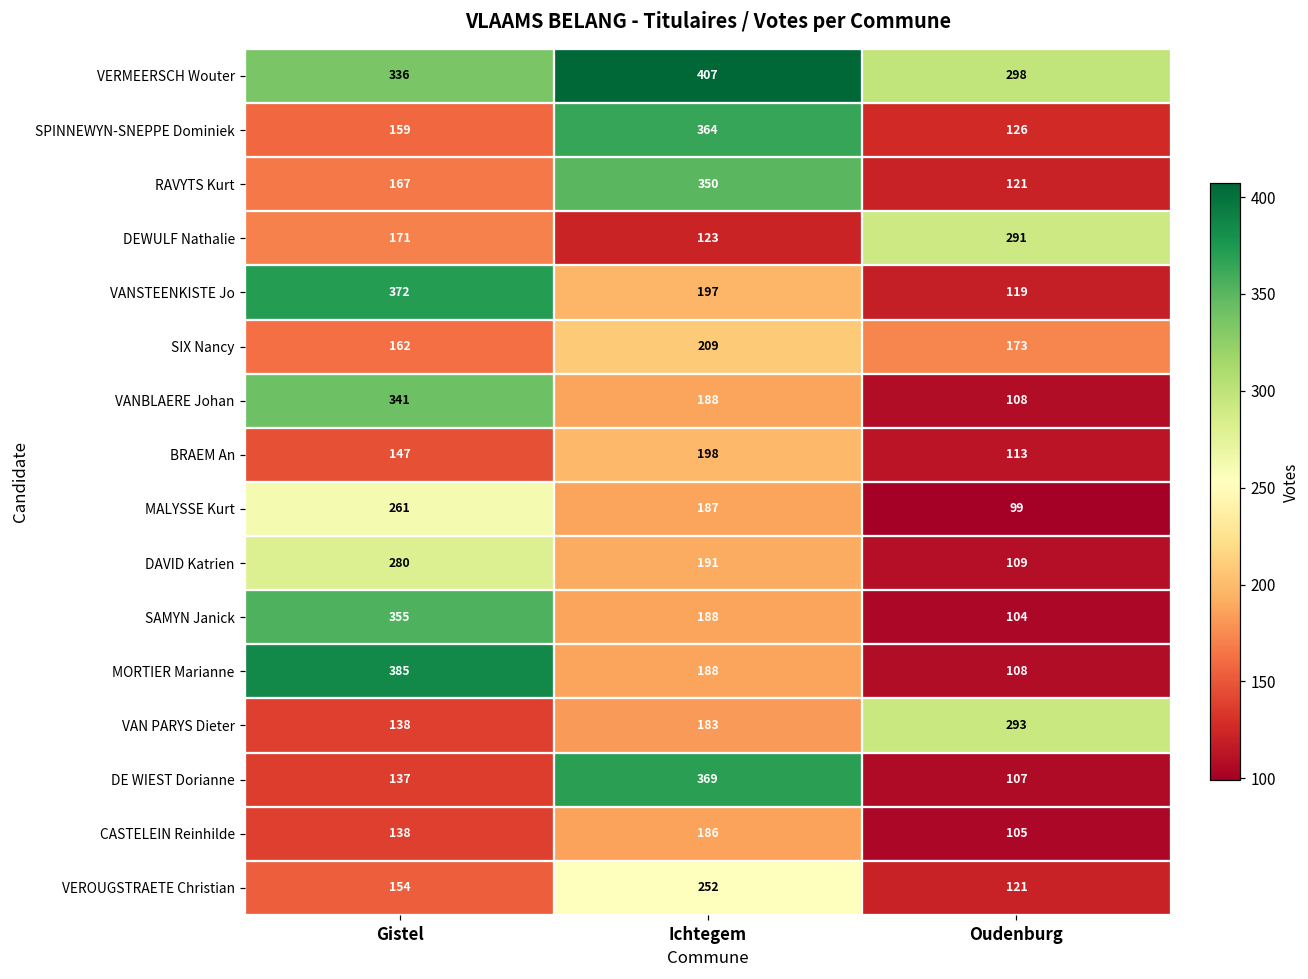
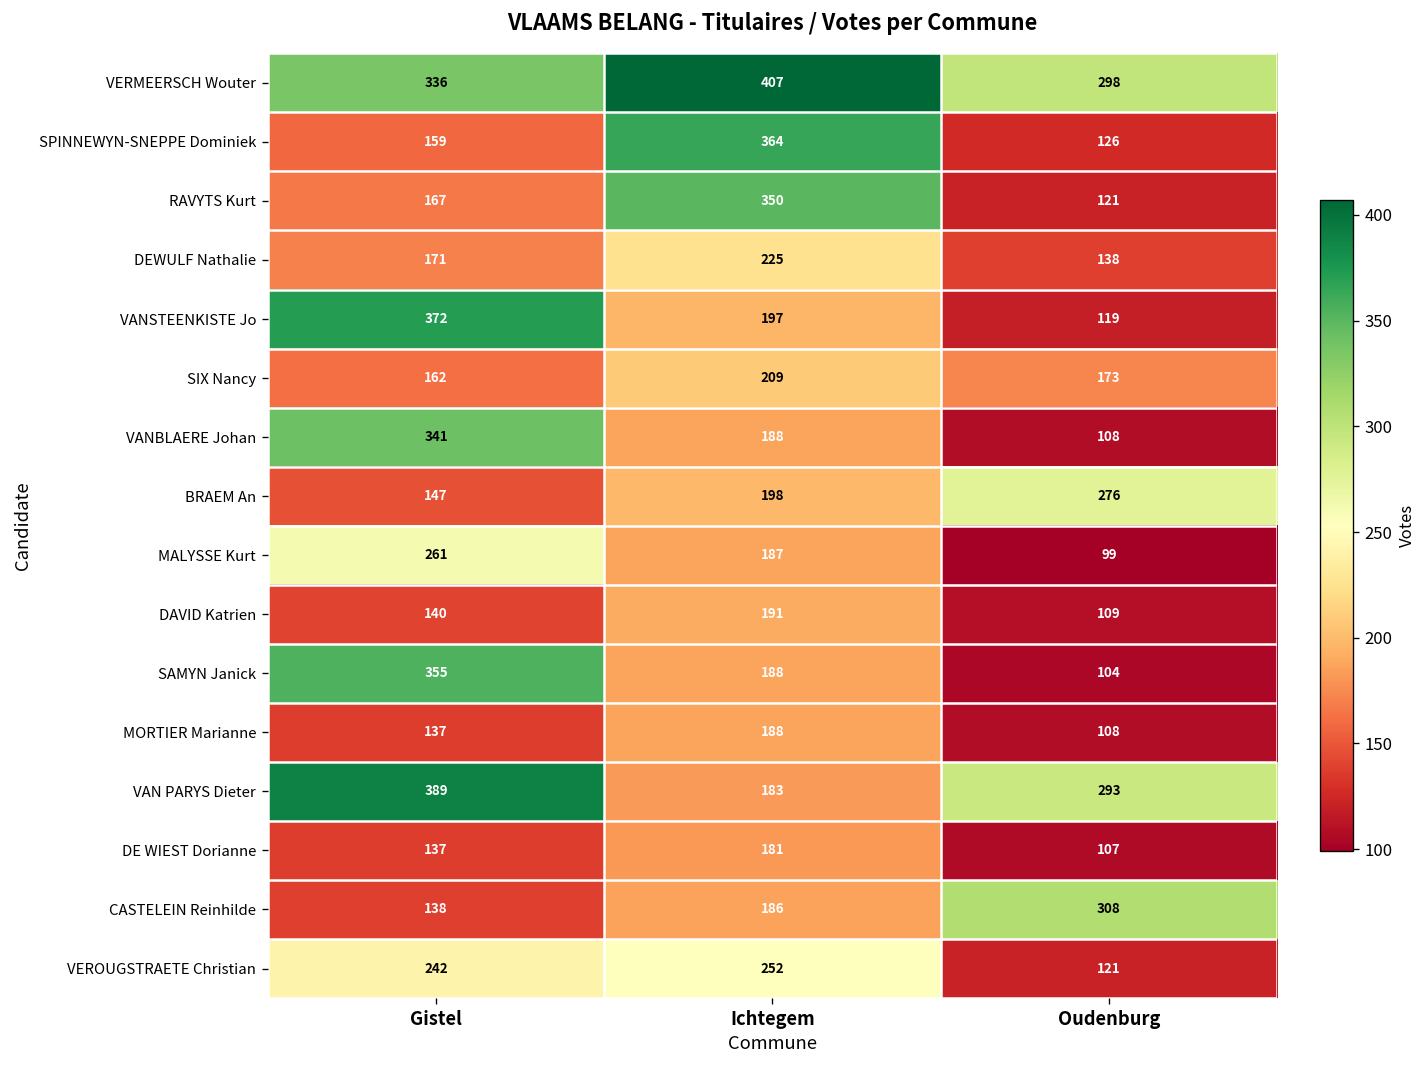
  {
    "VERMEERSCH Wouter": {
      "Gistel": 336,
      "Ichtegem": 407,
      "Oudenburg": 298
    },
    "SPINNEWYN-SNEPPE Dominiek": {
      "Gistel": 159,
      "Ichtegem": 364,
      "Oudenburg": 126
    },
    "RAVYTS Kurt": {
      "Gistel": 167,
      "Ichtegem": 350,
      "Oudenburg": 121
    },
    "DEWULF Nathalie": {
      "Gistel": 171,
-     "Ichtegem": 123,
-     "Oudenburg": 291
+     "Ichtegem": 225,
+     "Oudenburg": 138
    },
    "VANSTEENKISTE Jo": {
      "Gistel": 372,
      "Ichtegem": 197,
      "Oudenburg": 119
    },
    "SIX Nancy": {
      "Gistel": 162,
      "Ichtegem": 209,
      "Oudenburg": 173
    },
    "VANBLAERE Johan": {
      "Gistel": 341,
      "Ichtegem": 188,
      "Oudenburg": 108
    },
    "BRAEM An": {
      "Gistel": 147,
      "Ichtegem": 198,
-     "Oudenburg": 113
+     "Oudenburg": 276
    },
    "MALYSSE Kurt": {
      "Gistel": 261,
      "Ichtegem": 187,
      "Oudenburg": 99
    },
    "DAVID Katrien": {
-     "Gistel": 280,
+     "Gistel": 140,
      "Ichtegem": 191,
      "Oudenburg": 109
    },
    "SAMYN Janick": {
      "Gistel": 355,
      "Ichtegem": 188,
      "Oudenburg": 104
    },
    "MORTIER Marianne": {
-     "Gistel": 385,
+     "Gistel": 137,
      "Ichtegem": 188,
      "Oudenburg": 108
    },
    "VAN PARYS Dieter": {
-     "Gistel": 138,
+     "Gistel": 389,
      "Ichtegem": 183,
      "Oudenburg": 293
    },
    "DE WIEST Dorianne": {
      "Gistel": 137,
-     "Ichtegem": 369,
+     "Ichtegem": 181,
      "Oudenburg": 107
    },
    "CASTELEIN Reinhilde": {
      "Gistel": 138,
      "Ichtegem": 186,
-     "Oudenburg": 105
+     "Oudenburg": 308
    },
    "VEROUGSTRAETE Christian": {
-     "Gistel": 154,
+     "Gistel": 242,
      "Ichtegem": 252,
      "Oudenburg": 121
    }
  }
